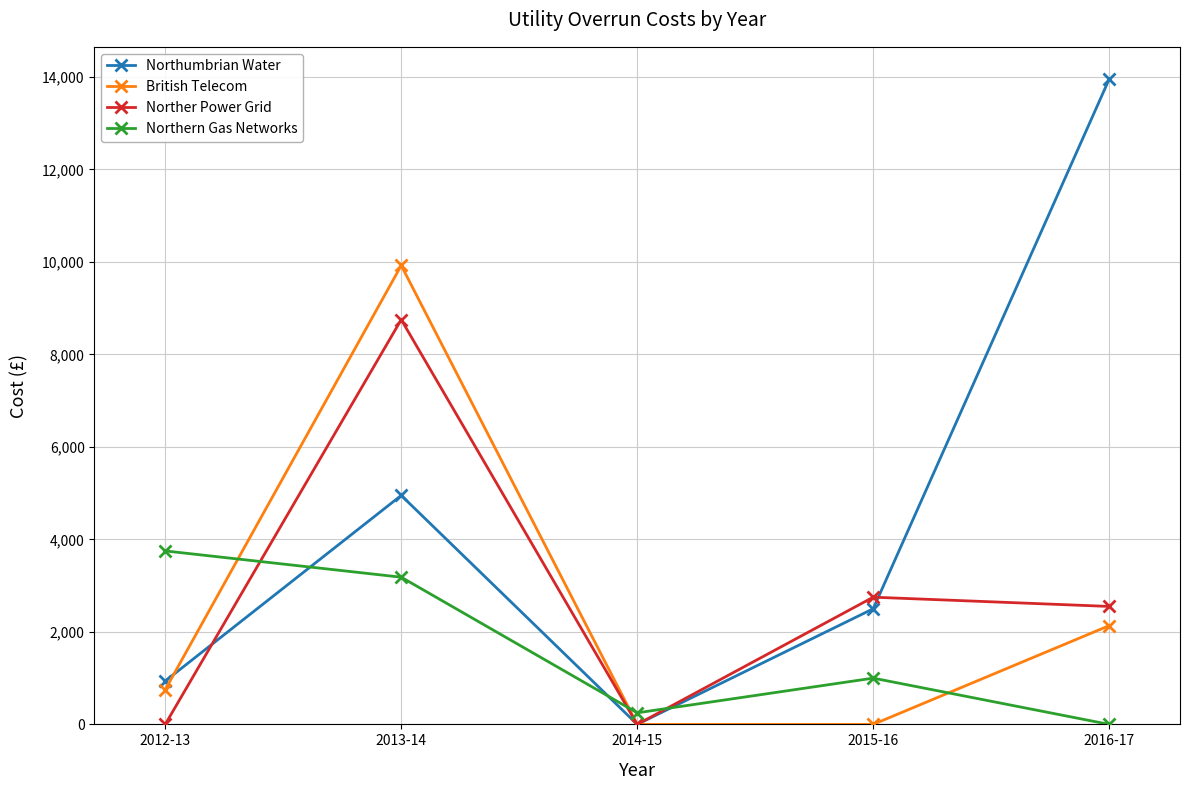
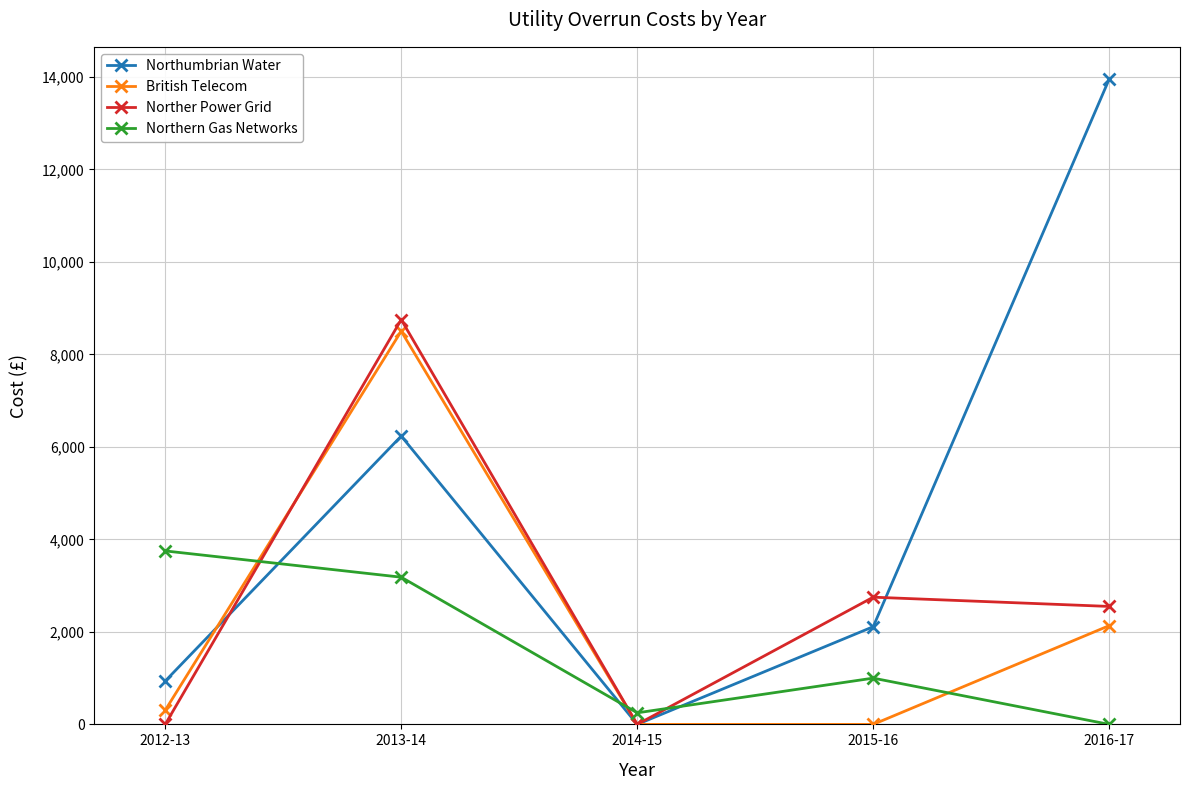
  {
    "Northumbrian Water": {
      "2012-13": "900",
-     "2013-14": "5,000",
-     "2015-16": "2,500",
+     "2013-14": "6,200",
+     "2015-16": "2,100",
      "2016-17": "14,000"
    },
    "British Telecom": {
-     "2012-13": "800",
-     "2013-14": "9,900",
+     "2012-13": "300",
+     "2013-14": "8,500",
      "2015-16": "0",
      "2016-17": "2,100"
    },
    "Norther Power Grid": {
      "2012-13": "0",
      "2013-14": "8,800",
      "2015-16": "2,800",
      "2016-17": "2,600"
    },
    "Northern Gas Networks": {
      "2012-13": "3,800",
      "2013-14": "3,200",
      "2014-15": "300",
      "2015-16": "1,000",
      "2016-17": "0"
    }
  }
